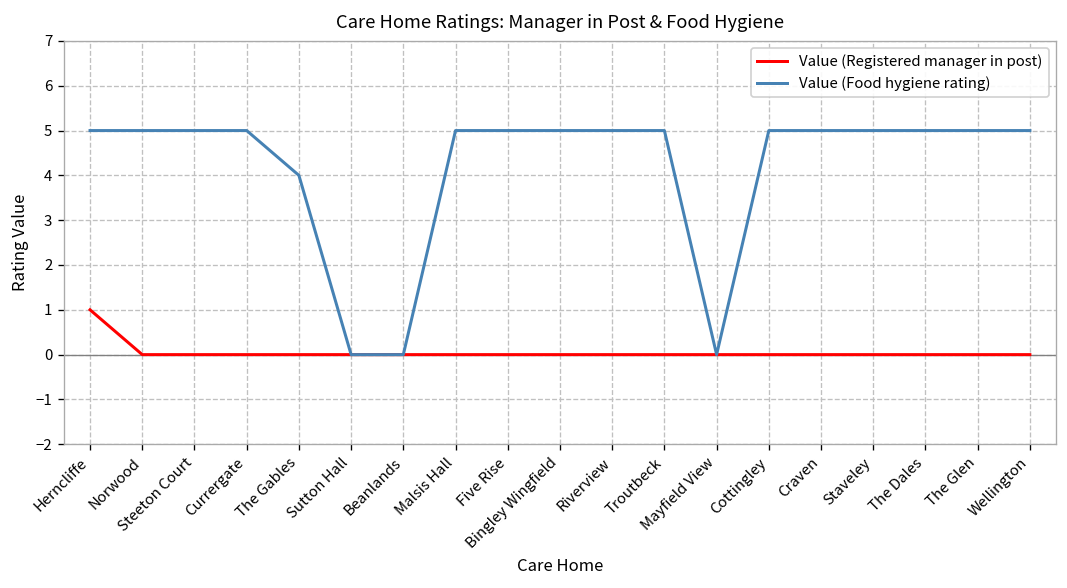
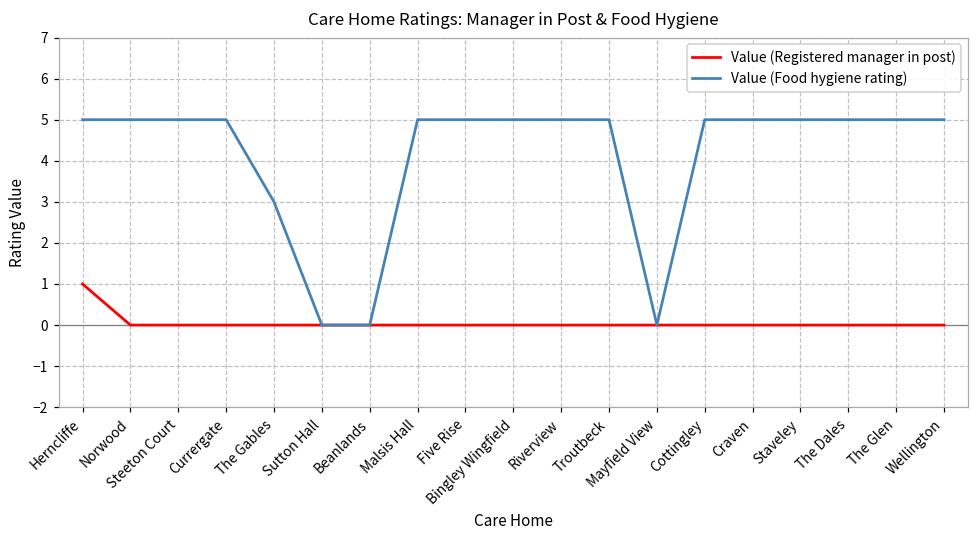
  {
    "Value (Registered manager in post)": {
      "Herncliffe": 1,
      "Norwood": 0,
      "Steeton Court": 0,
      "Currergate": 0,
      "The Gables": 0,
      "Malsis Hall": 0,
      "Five Rise": 0,
      "Bingley Wingfield": 0,
      "Riverview": 0,
      "Troutbeck": 0,
      "Cottingley": 0,
      "Craven": 0,
      "Staveley": 0,
      "The Dales": 0,
      "The Glen": 0,
      "Wellington": 0
    },
    "Value (Food hygiene rating)": {
      "Herncliffe": 5,
      "Norwood": 5,
      "Steeton Court": 5,
      "Currergate": 5,
-     "The Gables": 4,
+     "The Gables": 3,
      "Malsis Hall": 5,
      "Five Rise": 5,
      "Bingley Wingfield": 5,
      "Riverview": 5,
      "Troutbeck": 5,
      "Cottingley": 5,
      "Craven": 5,
      "Staveley": 5,
      "The Dales": 5,
      "The Glen": 5,
      "Wellington": 5
    }
  }
